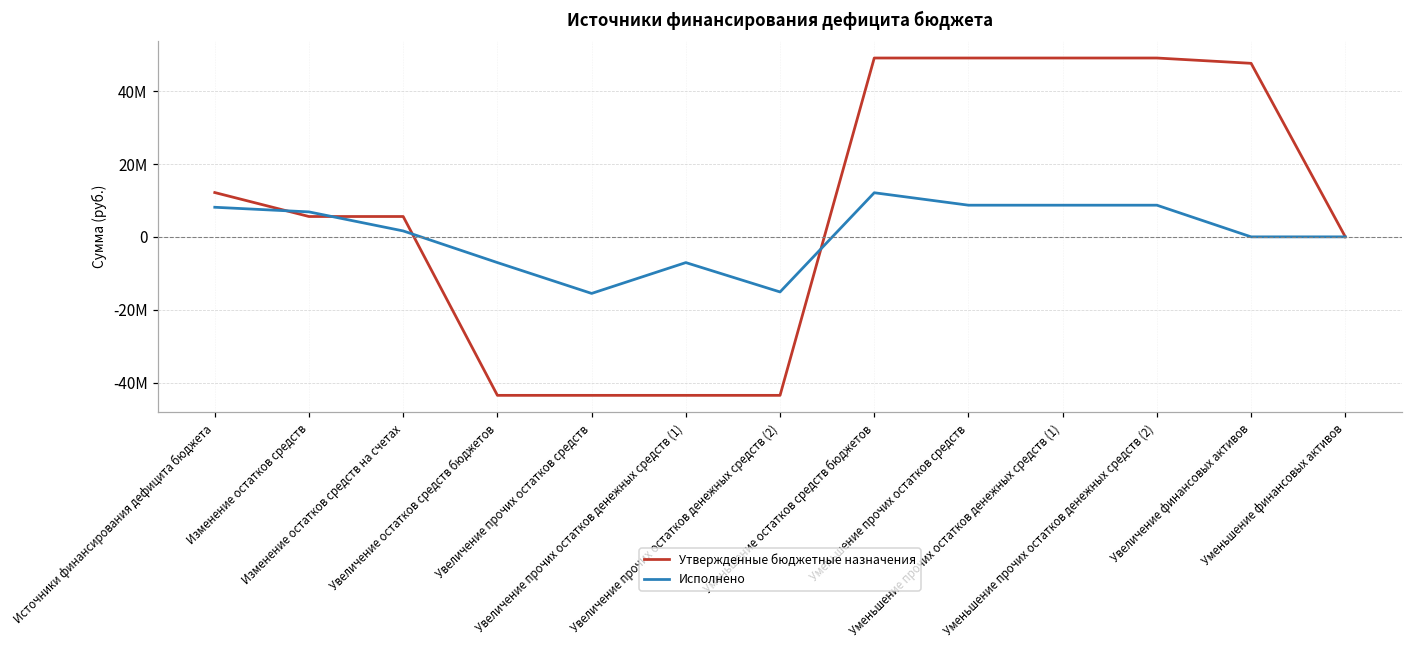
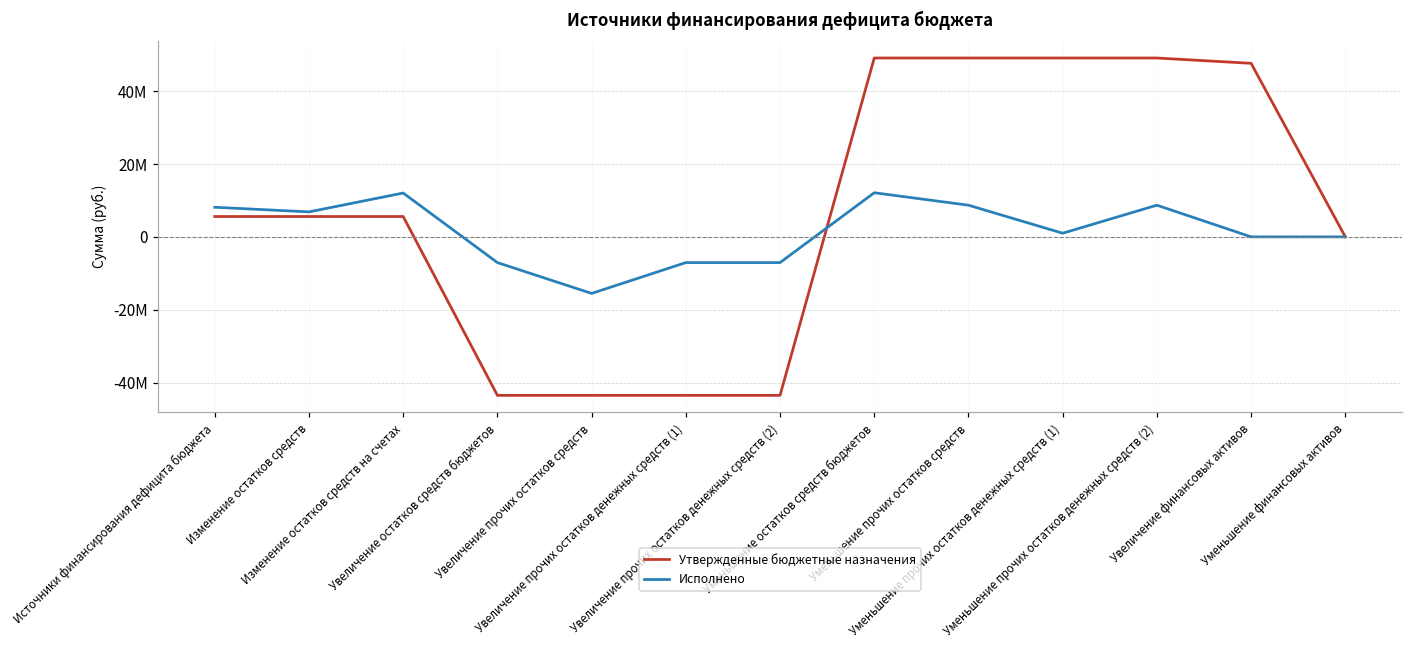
  {
    "Утвержденные бюджетные назначения": {
-     "Источники финансирования дефицита бюджета": 12000000,
+     "Источники финансирования дефицита бюджета": 6000000,
      "Изменение остатков средств": 6000000,
      "Изменение остатков средств на счетах": 6000000,
      "Увеличение остатков средств бюджетов": -44000000,
      "Увеличение прочих остатков средств": -44000000,
      "Увеличение прочих остатков денежных средств (1)": -44000000,
      "Увеличение прочих остатков денежных средств (2)": -44000000,
      "Уменьшение остатков средств бюджетов": 49000000,
      "Уменьшение прочих остатков средств": 49000000,
      "Уменьшение прочих остатков денежных средств (1)": 49000000,
      "Уменьшение прочих остатков денежных средств (2)": 49000000,
      "Увеличение финансовых активов": 48000000
    },
    "Исполнено": {
      "Источники финансирования дефицита бюджета": 8000000,
      "Изменение остатков средств": 7000000,
-     "Изменение остатков средств на счетах": 2000000,
+     "Изменение остатков средств на счетах": 12000000,
      "Увеличение остатков средств бюджетов": -7000000,
      "Увеличение прочих остатков средств": -16000000,
      "Увеличение прочих остатков денежных средств (1)": -7000000,
-     "Увеличение прочих остатков денежных средств (2)": -15000000,
+     "Увеличение прочих остатков денежных средств (2)": -7000000,
      "Уменьшение остатков средств бюджетов": 12000000,
      "Уменьшение прочих остатков средств": 9000000,
-     "Уменьшение прочих остатков денежных средств (1)": 9000000,
+     "Уменьшение прочих остатков денежных средств (1)": 1000000,
      "Уменьшение прочих остатков денежных средств (2)": 9000000,
      "Увеличение финансовых активов": 0
    }
  }
